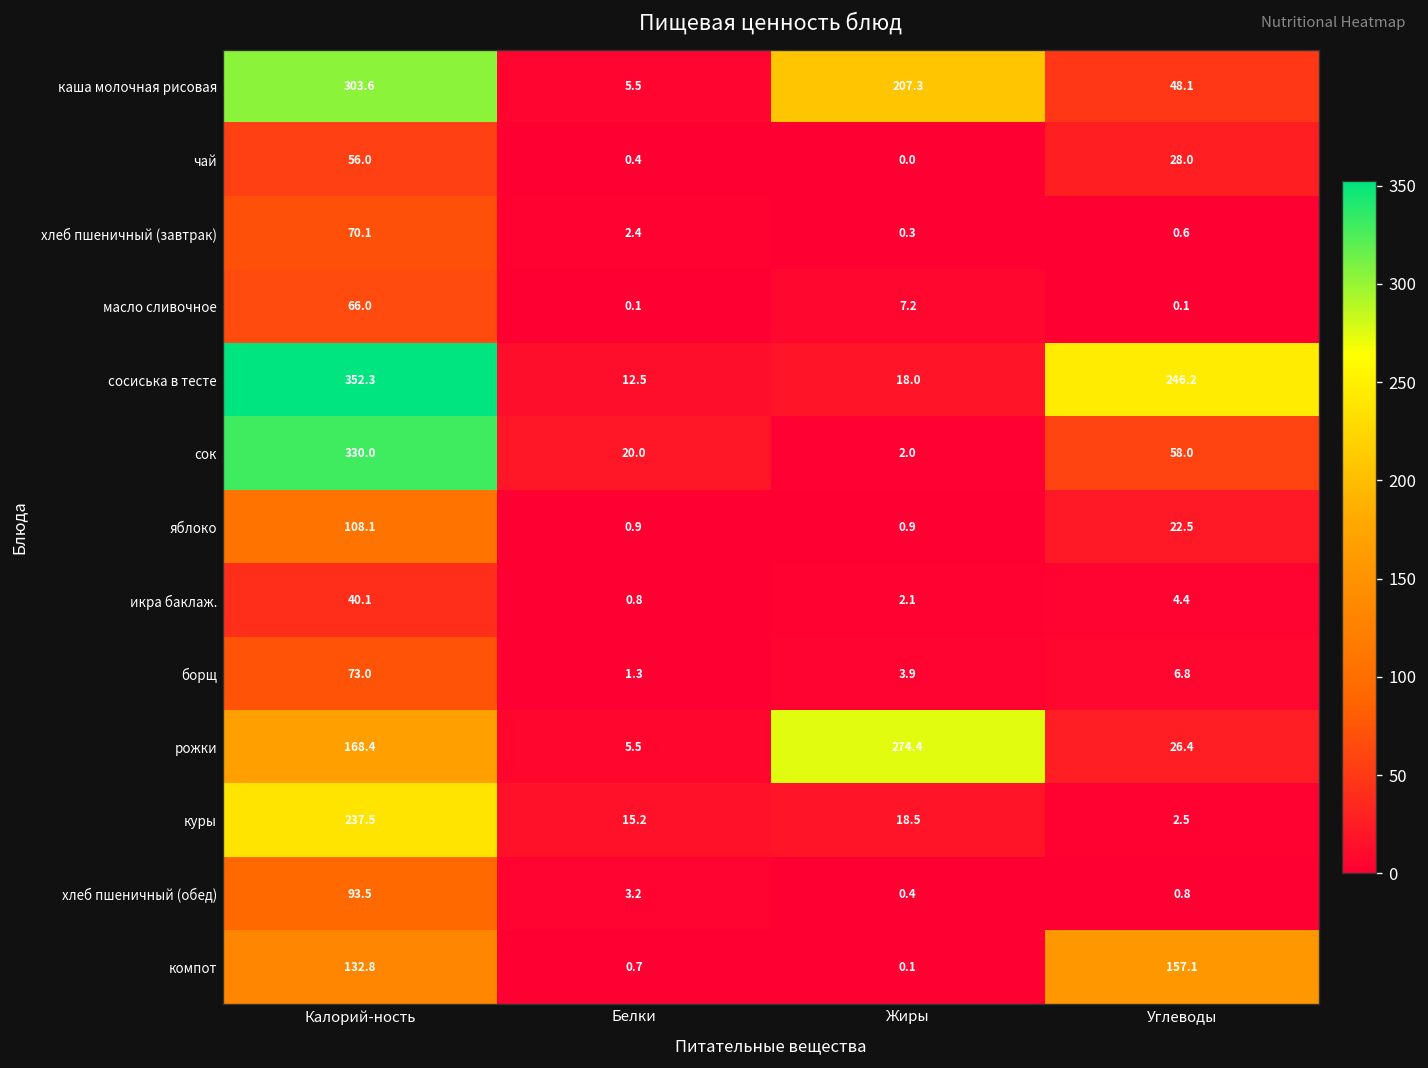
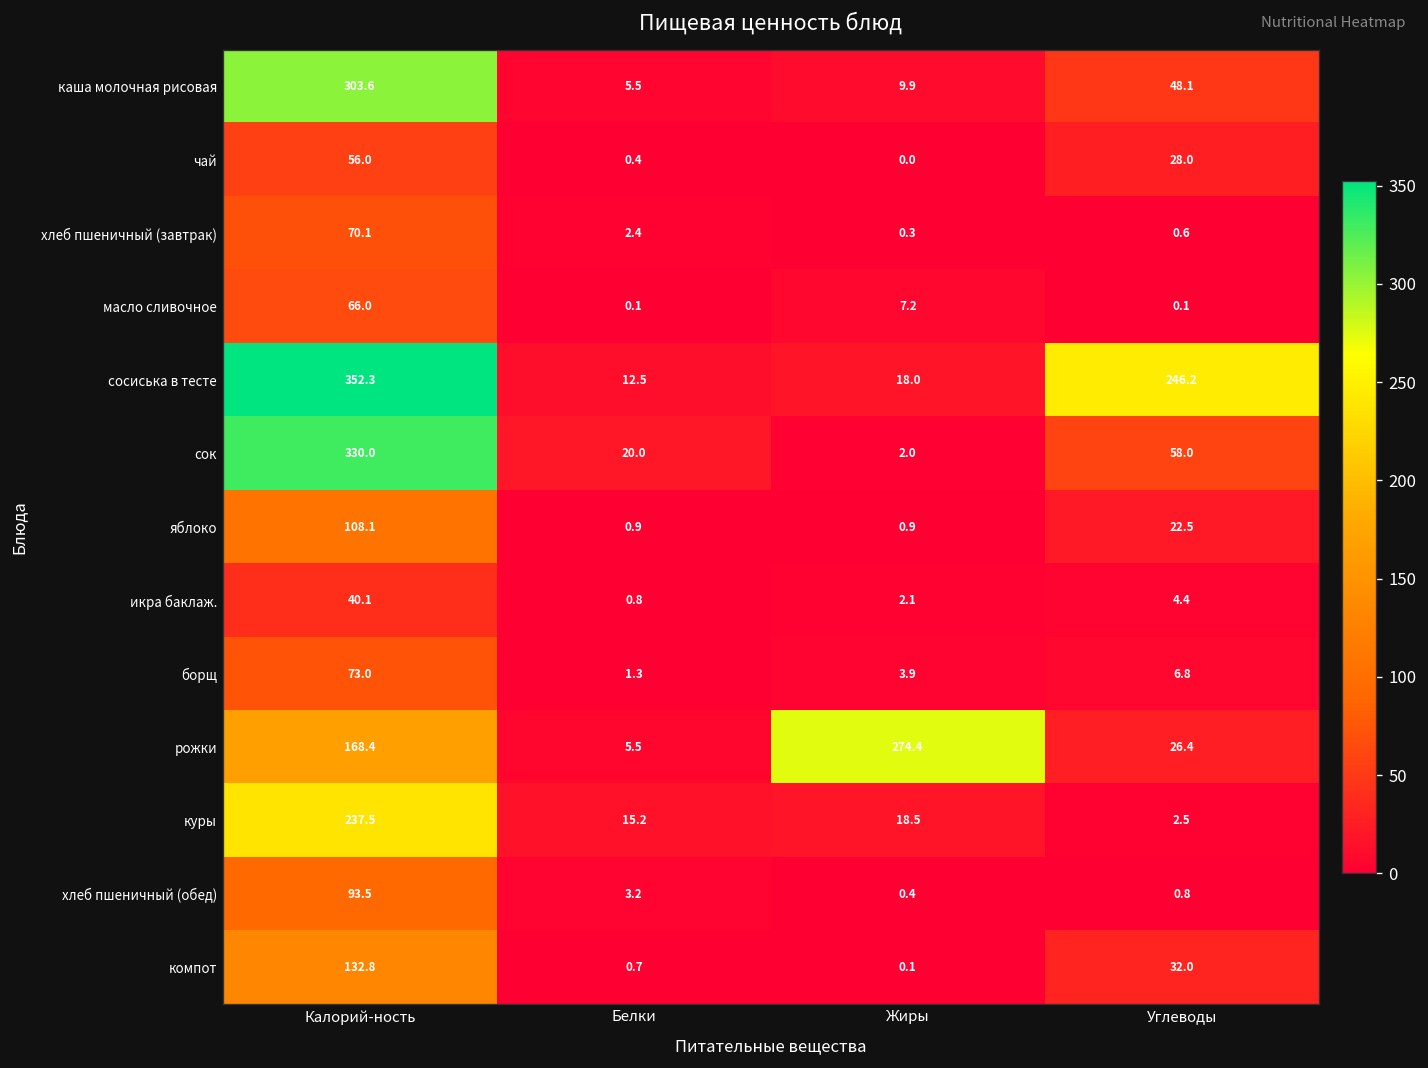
  {
    "каша молочная рисовая": {
      "Калорий-ность": 303.6,
      "Белки": 5.5,
-     "Жиры": 207.3,
+     "Жиры": 9.9,
      "Углеводы": 48.1
    },
    "чай": {
      "Калорий-ность": 56.0,
      "Белки": 0.4,
      "Жиры": 0.0,
      "Углеводы": 28.0
    },
    "хлеб пшеничный (завтрак)": {
      "Калорий-ность": 70.1,
      "Белки": 2.4,
      "Жиры": 0.3,
      "Углеводы": 0.6
    },
    "масло сливочное": {
      "Калорий-ность": 66.0,
      "Белки": 0.1,
      "Жиры": 7.2,
      "Углеводы": 0.1
    },
    "сосиська в тесте": {
      "Калорий-ность": 352.3,
      "Белки": 12.5,
      "Жиры": 18.0,
      "Углеводы": 246.2
    },
    "сок": {
      "Калорий-ность": 330.0,
      "Белки": 20.0,
      "Жиры": 2.0,
      "Углеводы": 58.0
    },
    "яблоко": {
      "Калорий-ность": 108.1,
      "Белки": 0.9,
      "Жиры": 0.9,
      "Углеводы": 22.5
    },
    "икра баклаж.": {
      "Калорий-ность": 40.1,
      "Белки": 0.8,
      "Жиры": 2.1,
      "Углеводы": 4.4
    },
    "борщ": {
      "Калорий-ность": 73.0,
      "Белки": 1.3,
      "Жиры": 3.9,
      "Углеводы": 6.8
    },
    "рожки": {
      "Калорий-ность": 168.4,
      "Белки": 5.5,
      "Жиры": 274.4,
      "Углеводы": 26.4
    },
    "куры": {
      "Калорий-ность": 237.5,
      "Белки": 15.2,
      "Жиры": 18.5,
      "Углеводы": 2.5
    },
    "хлеб пшеничный (обед)": {
      "Калорий-ность": 93.5,
      "Белки": 3.2,
      "Жиры": 0.4,
      "Углеводы": 0.8
    },
    "компот": {
      "Калорий-ность": 132.8,
      "Белки": 0.7,
      "Жиры": 0.1,
-     "Углеводы": 157.1
+     "Углеводы": 32.0
    }
  }
